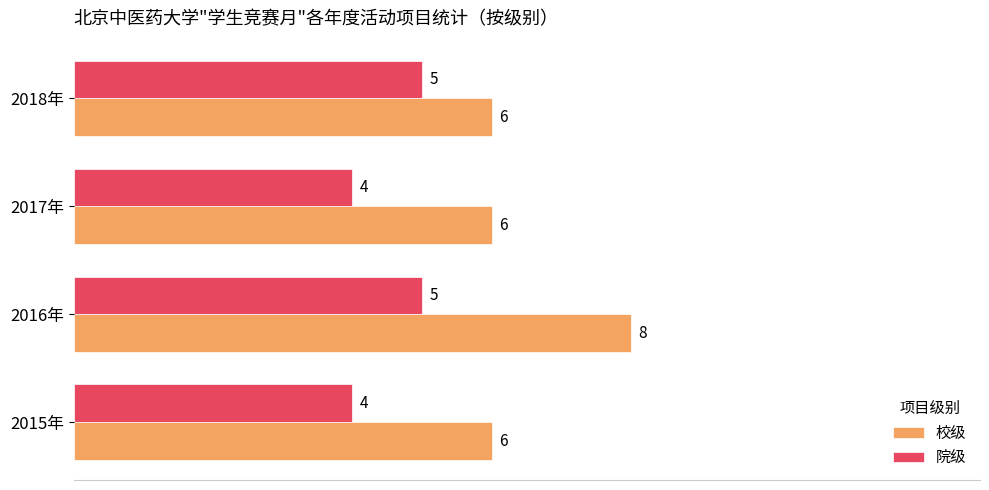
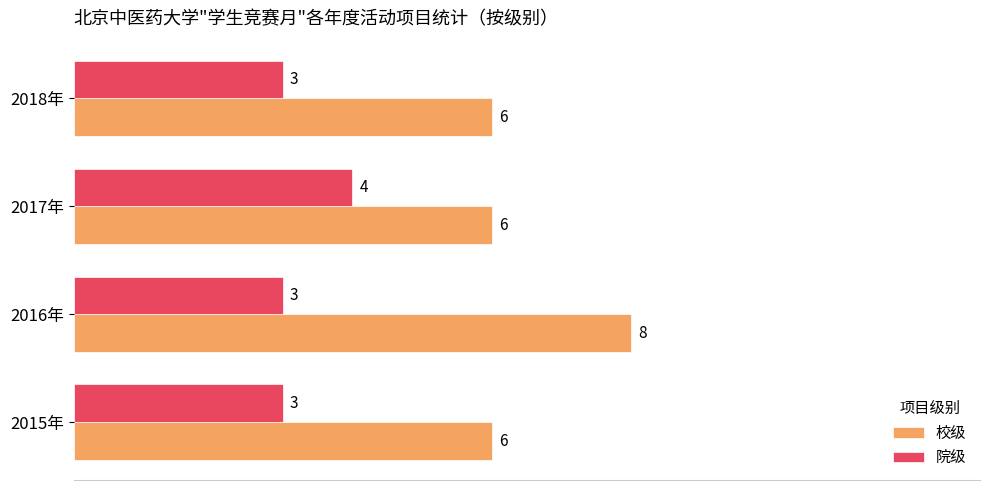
  {
    "校级": {
      "2018年": 6,
      "2017年": 6,
      "2016年": 8,
      "2015年": 6
    },
    "院级": {
-     "2018年": 5,
+     "2018年": 3,
      "2017年": 4,
-     "2016年": 5,
-     "2015年": 4
+     "2016年": 3,
+     "2015年": 3
    }
  }
